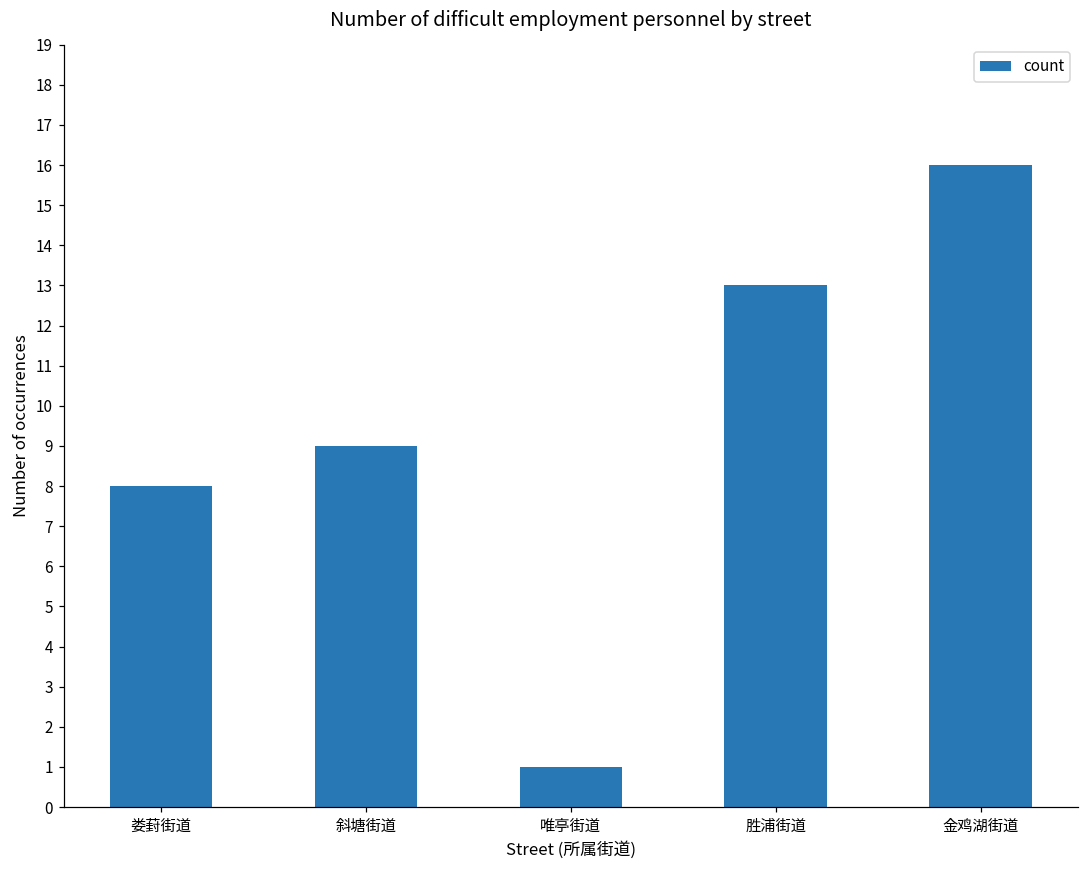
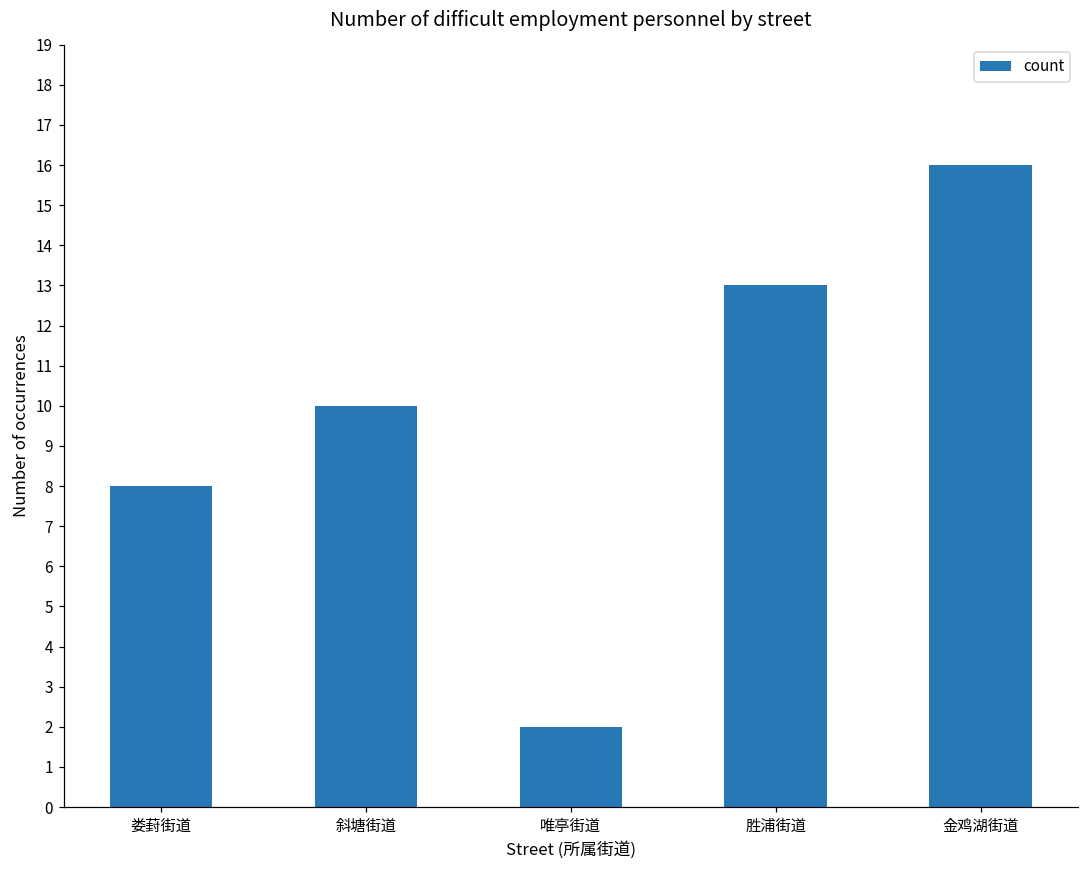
  {
    "娄葑街道": 8,
-   "斜塘街道": 9,
-   "唯亭街道": 1,
+   "斜塘街道": 10,
+   "唯亭街道": 2,
    "胜浦街道": 13,
    "金鸡湖街道": 16
  }
